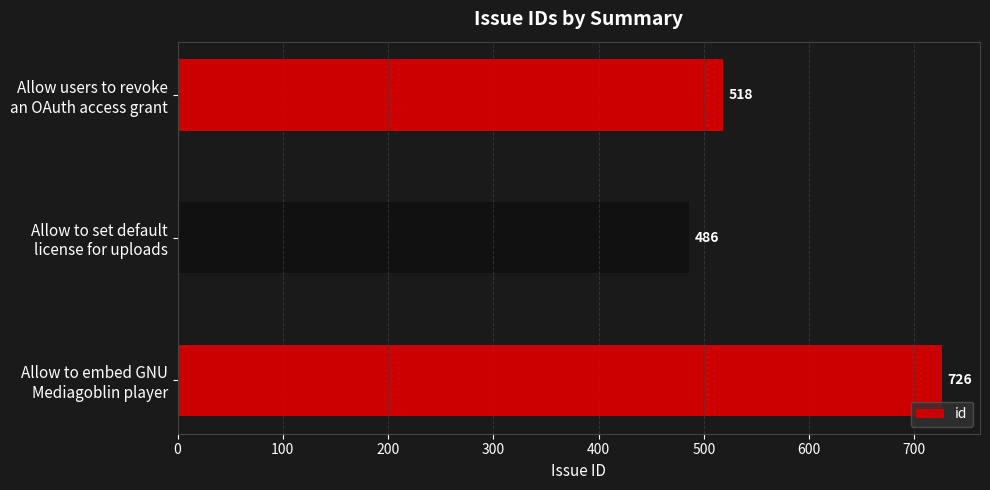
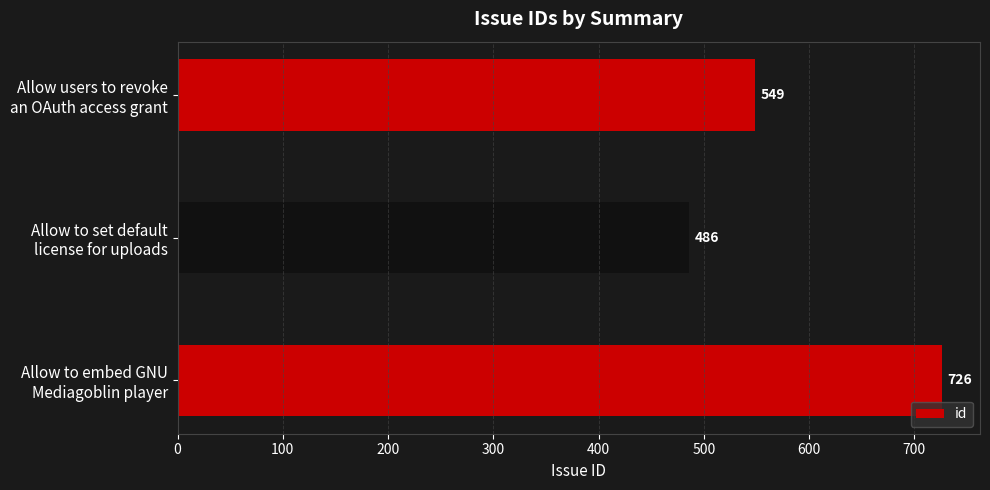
  {
-   "Allow users to revoke an OAuth access grant": 518,
+   "Allow users to revoke an OAuth access grant": 549,
    "Allow to set default license for uploads": 486,
    "Allow to embed GNU Mediagoblin player": 726
  }
